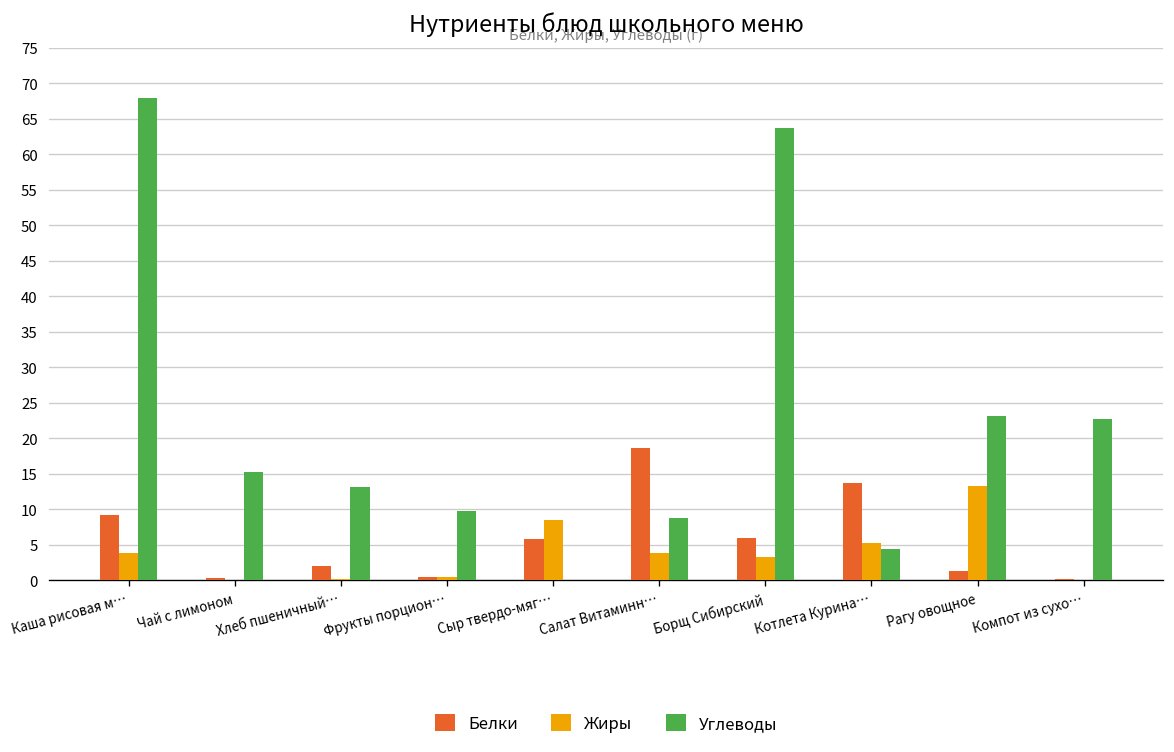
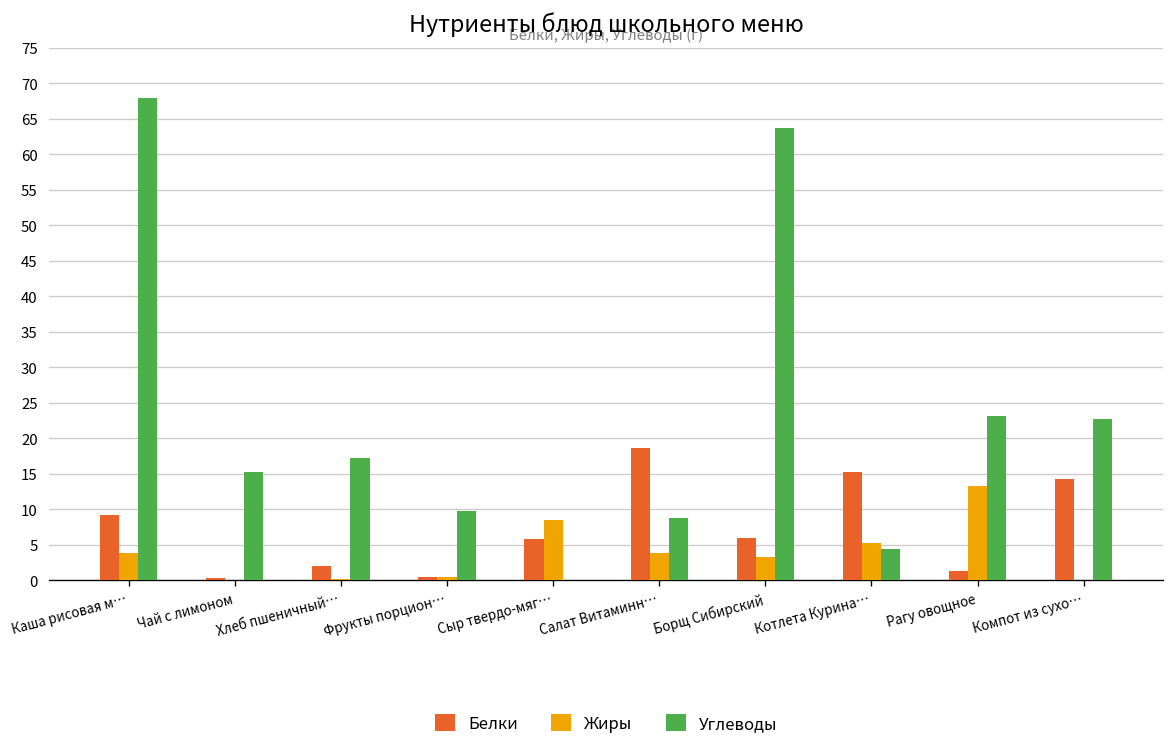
  {
    "Белки": {
      "Каша рисовая м…": 9,
      "Хлеб пшеничный…": 2,
      "Сыр твердо-мяг…": 6,
      "Салат Витаминн…": 19,
      "Борщ Сибирский": 6,
-     "Котлета Курина…": 14,
+     "Котлета Курина…": 15,
      "Рагу овощное": 1,
-     "Компот из сухо…": 0
+     "Компот из сухо…": 14
    },
    "Жиры": {
      "Каша рисовая м…": 4,
      "Сыр твердо-мяг…": 9,
      "Салат Витаминн…": 4,
      "Борщ Сибирский": 3,
      "Котлета Курина…": 5,
      "Рагу овощное": 13,
      "Компот из сухо…": 0
    },
    "Углеводы": {
      "Каша рисовая м…": 68,
      "Чай с лимоном": 15,
-     "Хлеб пшеничный…": 13,
+     "Хлеб пшеничный…": 17,
      "Фрукты порцион…": 10,
      "Салат Витаминн…": 9,
      "Борщ Сибирский": 64,
      "Котлета Курина…": 4,
      "Рагу овощное": 23,
      "Компот из сухо…": 23
    }
  }
